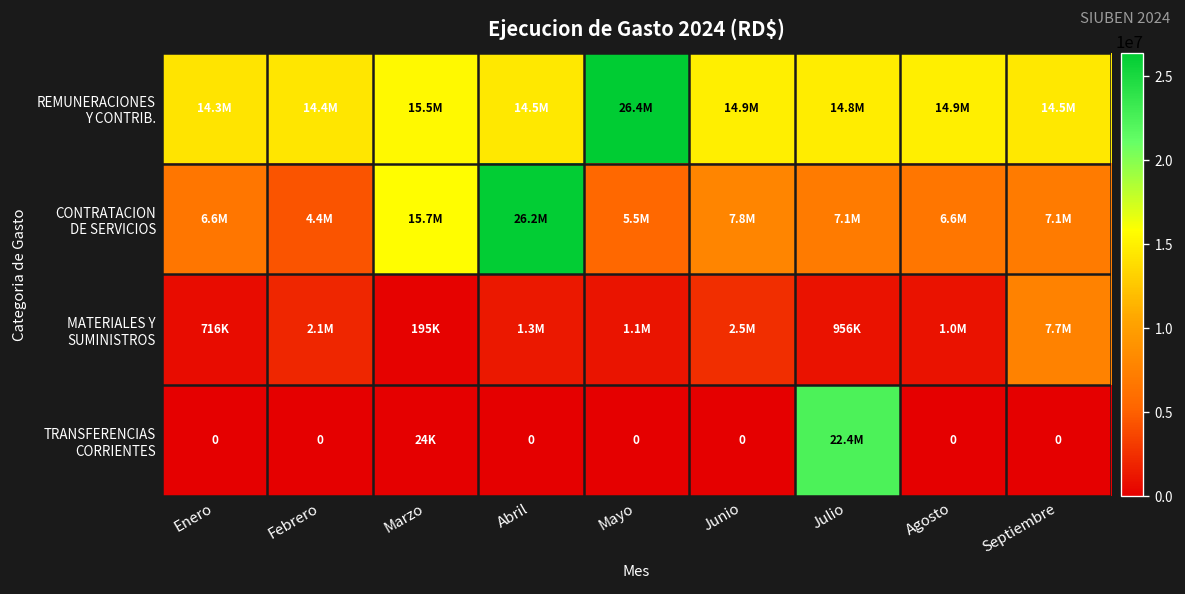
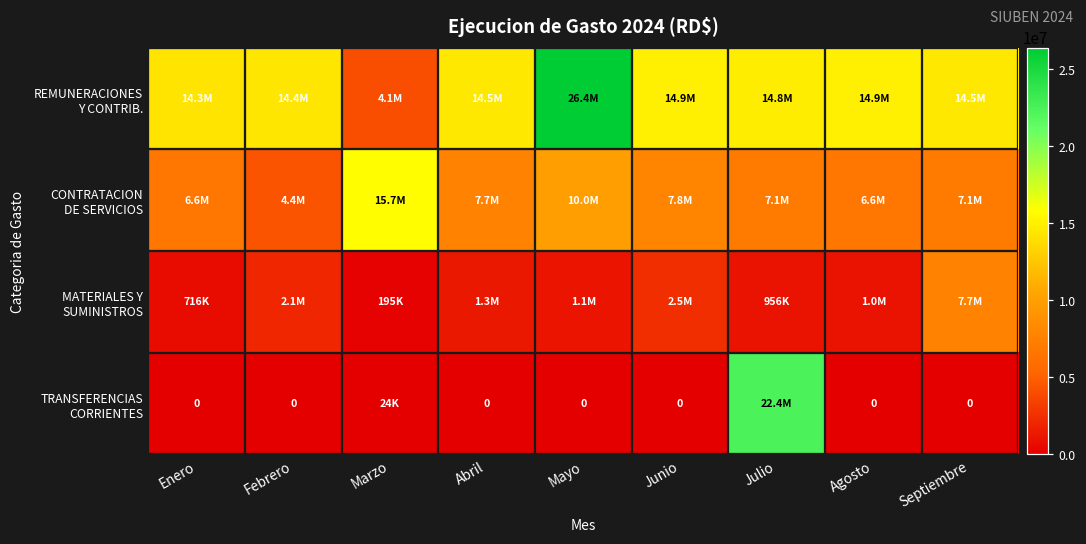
  {
    "REMUNERACIONES Y CONTRIB.": {
      "Enero": "14.3M",
      "Febrero": "14.4M",
-     "Marzo": "15.5M",
+     "Marzo": "4.1M",
      "Abril": "14.5M",
      "Mayo": "26.4M",
      "Junio": "14.9M",
      "Julio": "14.8M",
      "Agosto": "14.9M",
      "Septiembre": "14.5M"
    },
    "CONTRATACION DE SERVICIOS": {
      "Enero": "6.6M",
      "Febrero": "4.4M",
      "Marzo": "15.7M",
-     "Abril": "26.2M",
-     "Mayo": "5.5M",
+     "Abril": "7.7M",
+     "Mayo": "10.0M",
      "Junio": "7.8M",
      "Julio": "7.1M",
      "Agosto": "6.6M",
      "Septiembre": "7.1M"
    },
    "MATERIALES Y SUMINISTROS": {
      "Enero": "716K",
      "Febrero": "2.1M",
      "Marzo": "195K",
      "Abril": "1.3M",
      "Mayo": "1.1M",
      "Junio": "2.5M",
      "Julio": "956K",
      "Agosto": "1.0M",
      "Septiembre": "7.7M"
    },
    "TRANSFERENCIAS CORRIENTES": {
      "Enero": "0",
      "Febrero": "0",
      "Marzo": "24K",
      "Abril": "0",
      "Mayo": "0",
      "Junio": "0",
      "Julio": "22.4M",
      "Agosto": "0",
      "Septiembre": "0"
    }
  }
